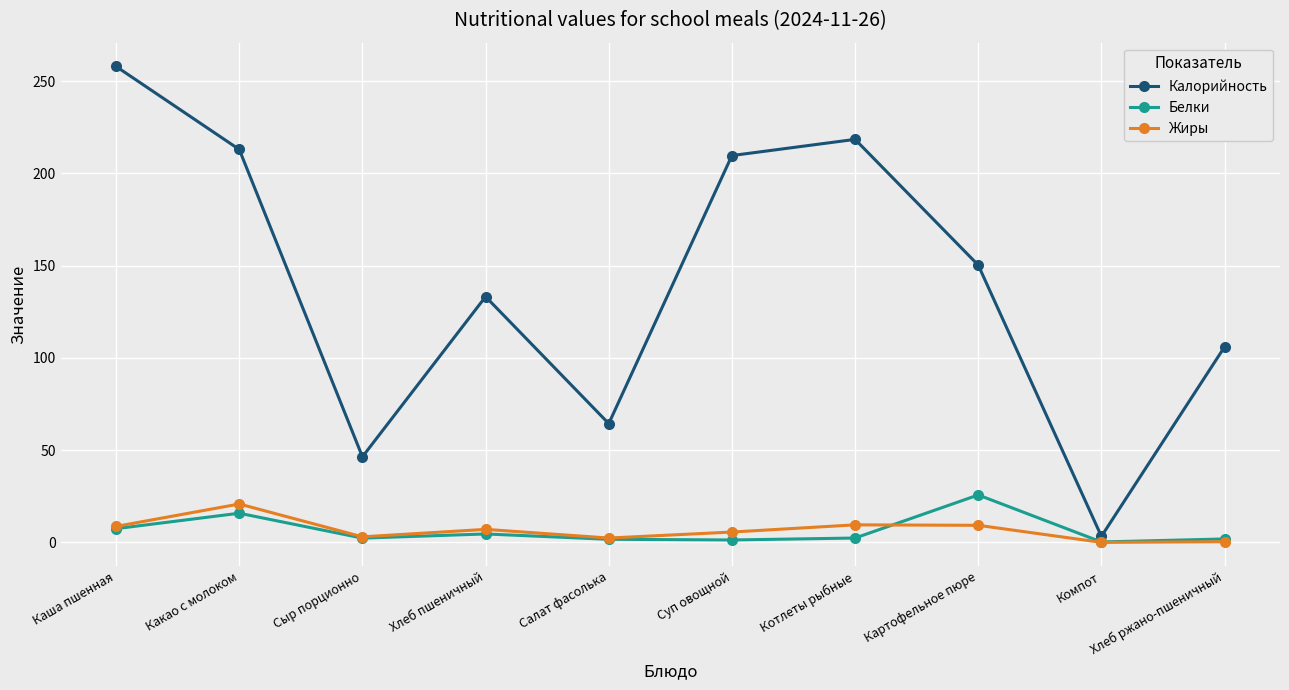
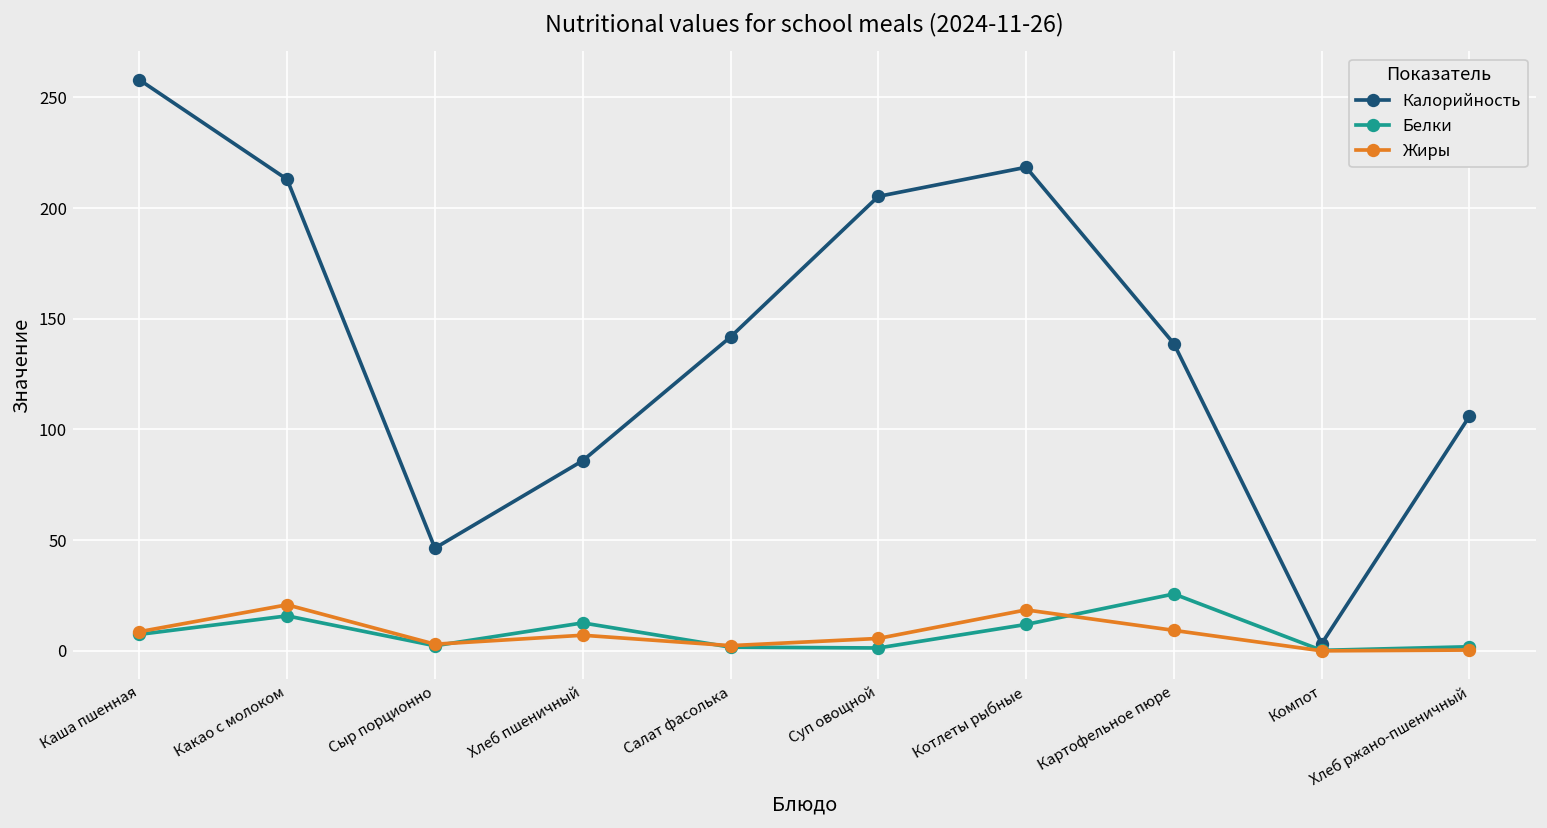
  {
    "Калорийность": {
      "Каша пшенная": 258,
      "Какао с молоком": 213,
      "Сыр порционно": 46,
-     "Хлеб пшеничный": 133,
-     "Салат фасолька": 64,
-     "Суп овощной": 210,
+     "Хлеб пшеничный": 86,
+     "Салат фасолька": 142,
+     "Суп овощной": 205,
      "Котлеты рыбные": 218,
-     "Картофельное пюре": 150,
+     "Картофельное пюре": 139,
      "Компот": 3,
      "Хлеб ржано-пшеничный": 106
    },
    "Белки": {
      "Какао с молоком": 16,
-     "Хлеб пшеничный": 5,
+     "Хлеб пшеничный": 13,
      "Суп овощной": 1,
-     "Котлеты рыбные": 2,
+     "Котлеты рыбные": 12,
      "Картофельное пюре": 26,
      "Хлеб ржано-пшеничный": 2
    },
    "Жиры": {
      "Какао с молоком": 21,
      "Хлеб пшеничный": 7,
      "Суп овощной": 6,
-     "Котлеты рыбные": 10,
+     "Котлеты рыбные": 19,
      "Картофельное пюре": 9,
      "Хлеб ржано-пшеничный": 0
    }
  }
